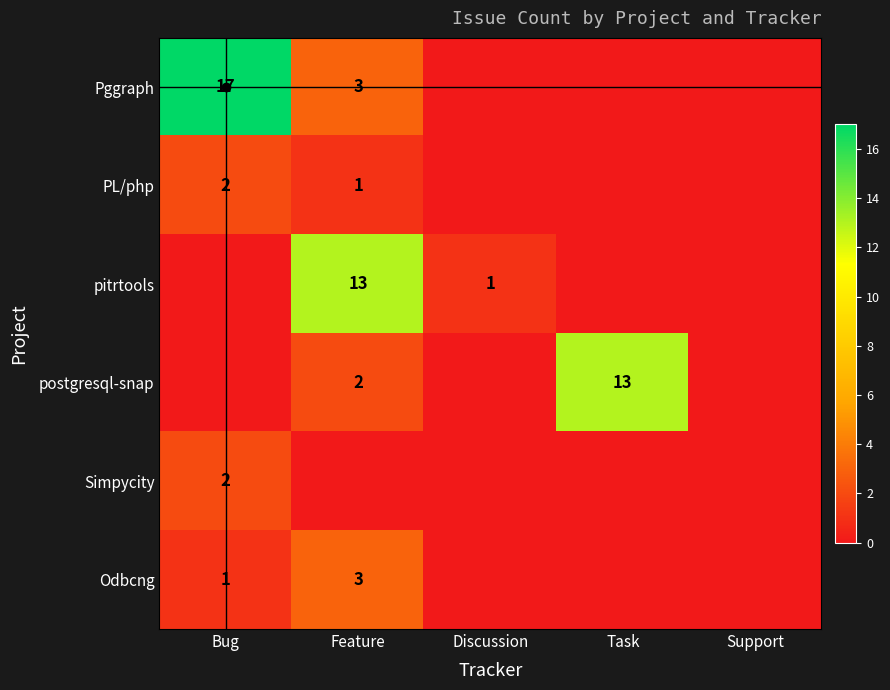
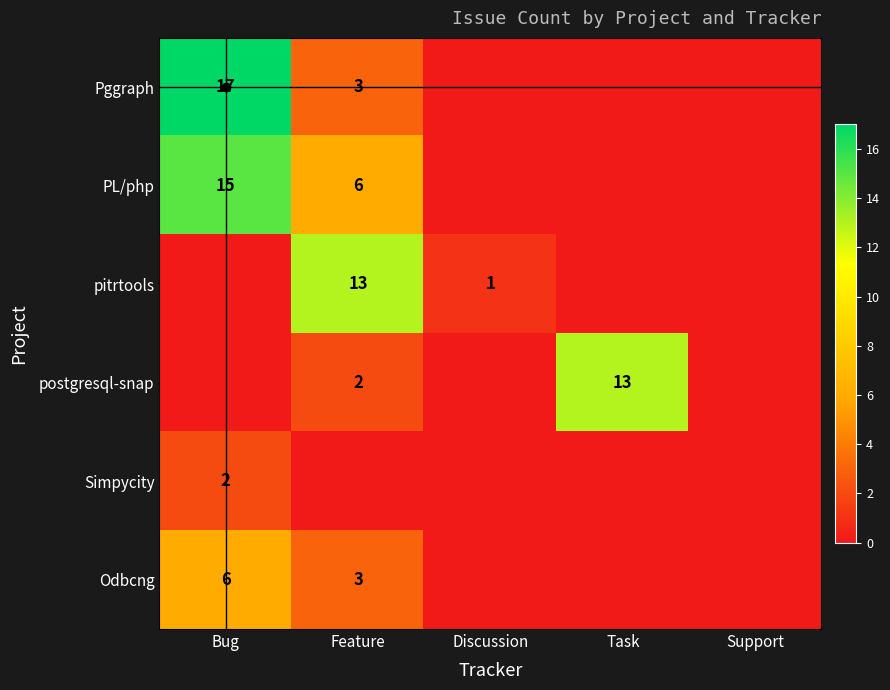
  {
    "Pggraph": {
      "Feature": 3
    },
    "PL/php": {
-     "Bug": 2,
-     "Feature": 1
+     "Bug": 15,
+     "Feature": 6
    },
    "pitrtools": {
      "Feature": 13,
      "Discussion": 1
    },
    "postgresql-snap": {
      "Feature": 2,
      "Task": 13
    },
    "Simpycity": {
      "Bug": 2
    },
    "Odbcng": {
-     "Bug": 1,
+     "Bug": 6,
      "Feature": 3
    }
  }
